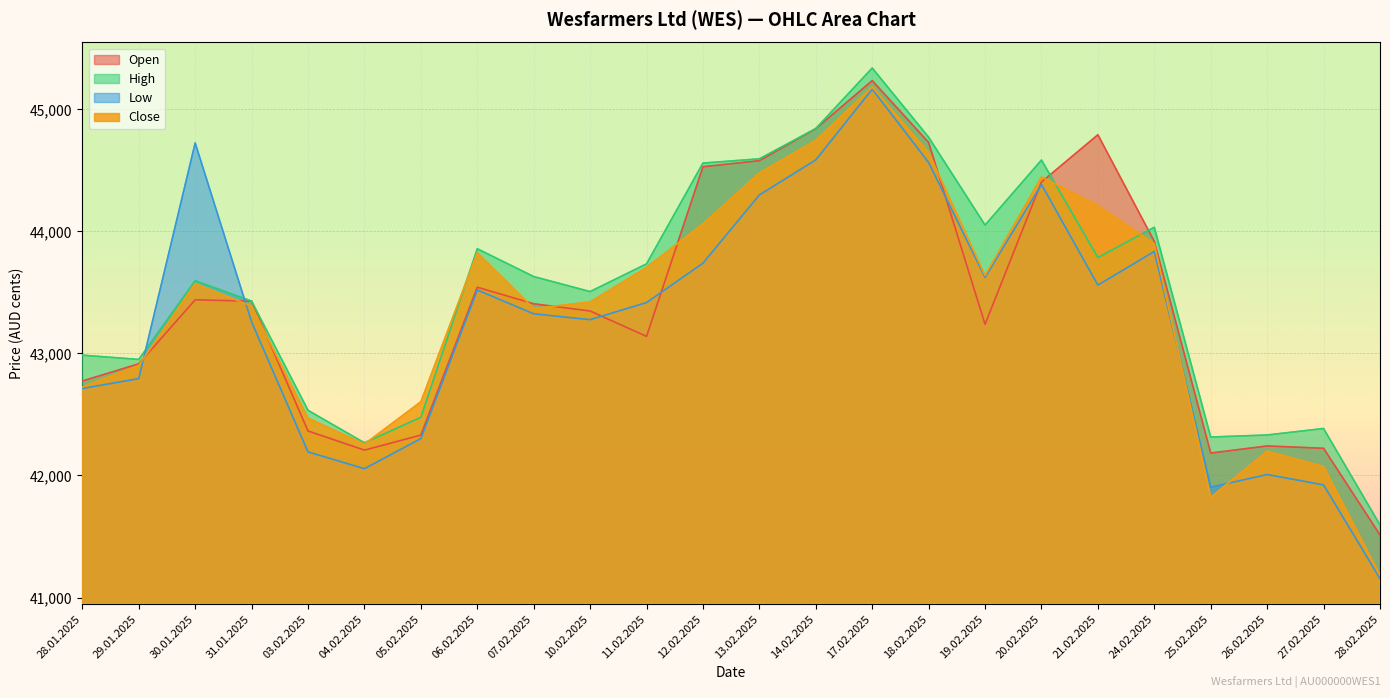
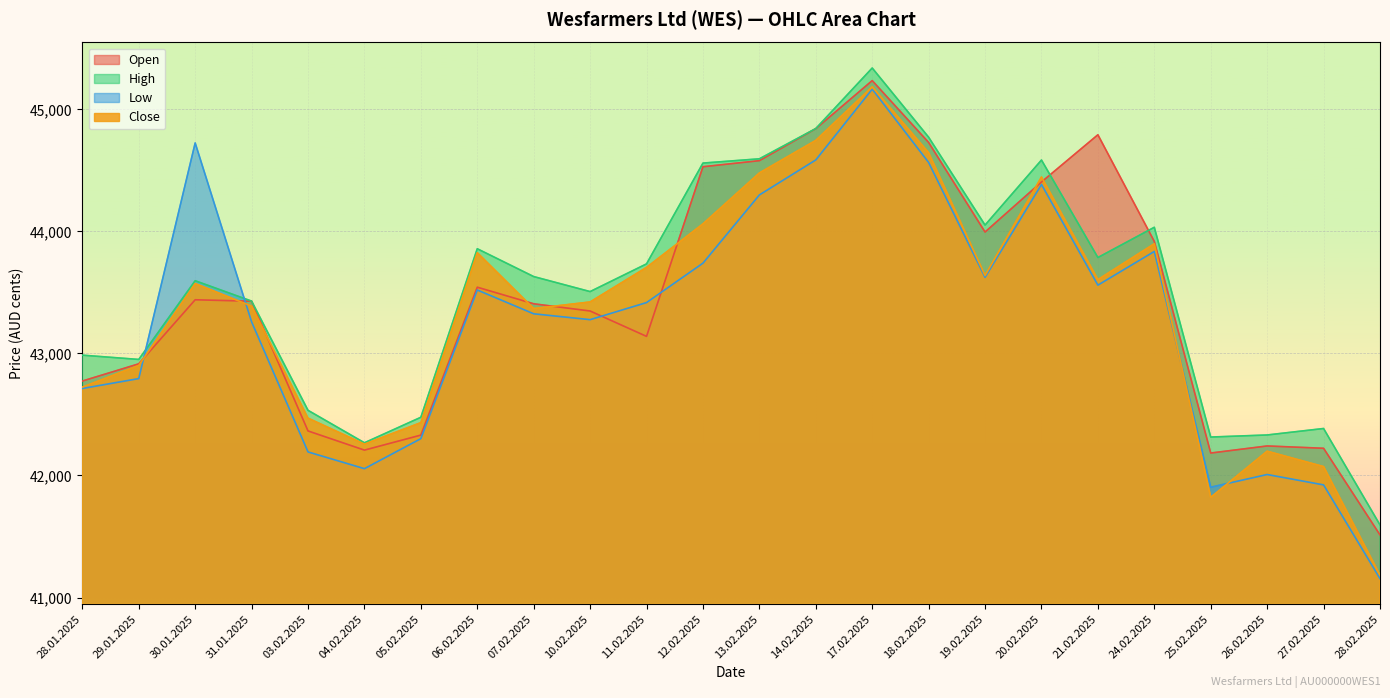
  {
    "Open": {
      "28.01.2025": "42,770",
      "30.01.2025": "43,440",
      "03.02.2025": "42,370",
      "04.02.2025": "42,210",
      "05.02.2025": "42,330",
      "06.02.2025": "43,540",
      "07.02.2025": "43,410",
      "10.02.2025": "43,350",
      "11.02.2025": "43,140",
      "12.02.2025": "44,530",
      "17.02.2025": "45,240",
      "18.02.2025": "44,730",
-     "19.02.2025": "43,240",
+     "19.02.2025": "44,000",
      "21.02.2025": "44,790",
      "25.02.2025": "42,180",
      "26.02.2025": "42,240",
      "27.02.2025": "42,220",
      "28.02.2025": "41,510"
    },
    "High": {
      "28.01.2025": "42,990",
      "29.01.2025": "42,950",
      "30.01.2025": "43,600",
      "03.02.2025": "42,530",
      "05.02.2025": "42,480",
      "06.02.2025": "43,860",
      "07.02.2025": "43,630",
      "10.02.2025": "43,510",
      "11.02.2025": "43,730",
      "12.02.2025": "44,560",
      "17.02.2025": "45,340",
      "18.02.2025": "44,770",
      "19.02.2025": "44,050",
      "20.02.2025": "44,590",
      "21.02.2025": "43,790",
      "24.02.2025": "44,030",
      "25.02.2025": "42,320",
      "26.02.2025": "42,330",
      "27.02.2025": "42,390",
      "28.02.2025": "41,600"
    },
    "Low": {
      "29.01.2025": "42,790",
      "30.01.2025": "44,730",
      "31.01.2025": "43,260",
      "03.02.2025": "42,190",
      "04.02.2025": "42,060",
      "05.02.2025": "42,300",
      "06.02.2025": "43,520",
      "07.02.2025": "43,330",
      "10.02.2025": "43,280",
      "11.02.2025": "43,420",
      "12.02.2025": "43,740",
      "13.02.2025": "44,300",
      "14.02.2025": "44,590",
      "18.02.2025": "44,570",
      "21.02.2025": "43,560",
      "24.02.2025": "43,840",
      "25.02.2025": "41,900",
      "26.02.2025": "42,010",
      "27.02.2025": "41,920",
      "28.02.2025": "41,160"
    },
    "Close": {
      "30.01.2025": "43,570",
      "31.01.2025": "43,390",
      "03.02.2025": "42,470",
-     "05.02.2025": "42,600",
+     "05.02.2025": "42,430",
      "06.02.2025": "43,830",
      "07.02.2025": "43,370",
      "10.02.2025": "43,420",
      "11.02.2025": "43,710",
      "12.02.2025": "44,060",
      "13.02.2025": "44,480",
      "14.02.2025": "44,750",
      "18.02.2025": "44,650",
      "20.02.2025": "44,450",
-     "21.02.2025": "44,210",
+     "21.02.2025": "43,610",
      "25.02.2025": "41,820",
      "26.02.2025": "42,200",
      "27.02.2025": "42,070",
      "28.02.2025": "41,180"
    }
  }
